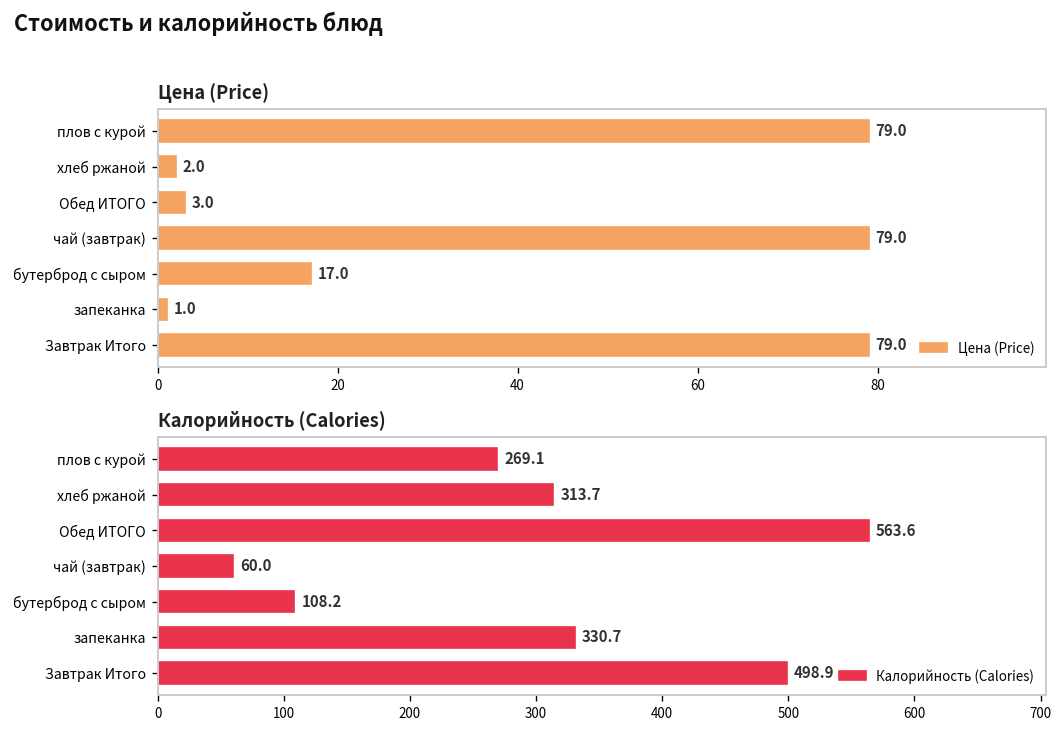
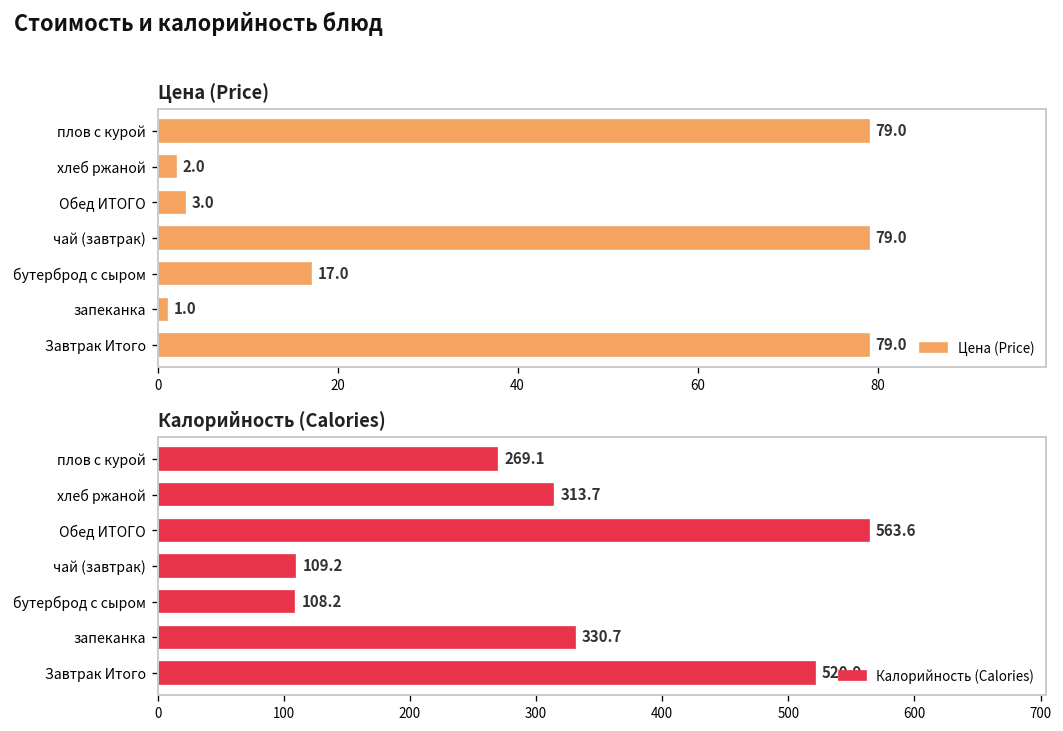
  {
    "Цена (Price)": {
      "плов с курой": 79.0,
      "хлеб ржаной": 2.0,
      "Обед ИТОГО": 3.0,
      "чай (завтрак)": 79.0,
      "бутерброд с сыром": 17.0,
      "запеканка": 1.0,
      "Завтрак Итого": 79.0
    },
    "Калорийность (Calories)": {
      "плов с курой": 269.1,
      "хлеб ржаной": 313.7,
      "Обед ИТОГО": 563.6,
-     "чай (завтрак)": 60.0,
+     "чай (завтрак)": 109.2,
      "бутерброд с сыром": 108.2,
      "запеканка": 330.7,
-     "Завтрак Итого": 498.9
+     "Завтрак Итого": 520.9
    }
  }
